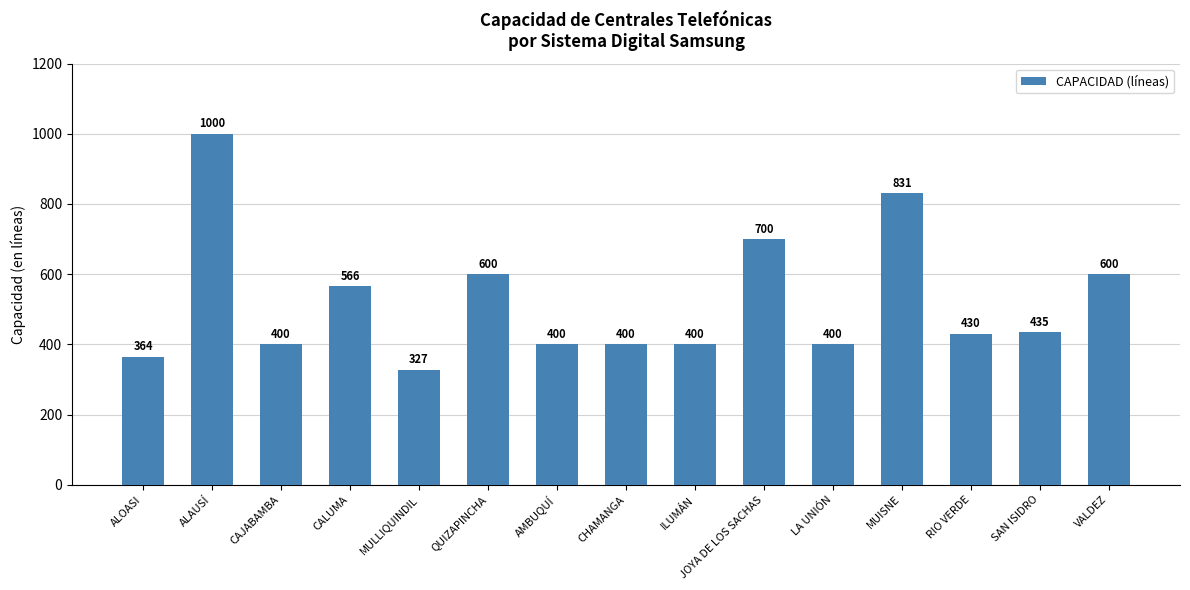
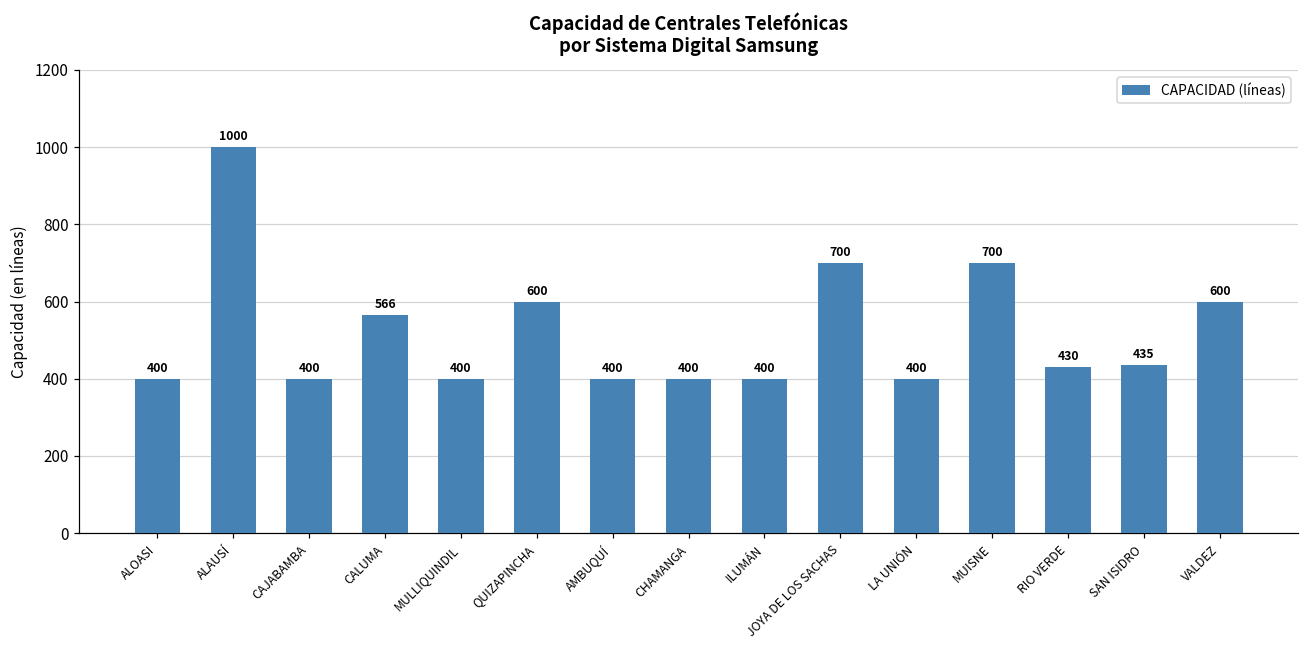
  {
-   "ALOASI": 364,
+   "ALOASI": 400,
    "ALAUSÍ": 1000,
    "CAJABAMBA": 400,
    "CALUMA": 566,
-   "MULLIQUINDIL": 327,
+   "MULLIQUINDIL": 400,
    "QUIZAPINCHA": 600,
    "AMBUQUÍ": 400,
    "CHAMANGA": 400,
    "ILUMÁN": 400,
    "JOYA DE LOS SACHAS": 700,
    "LA UNIÓN": 400,
-   "MUISNE": 831,
+   "MUISNE": 700,
    "RIO VERDE": 430,
    "SAN ISIDRO": 435,
    "VALDEZ": 600
  }
